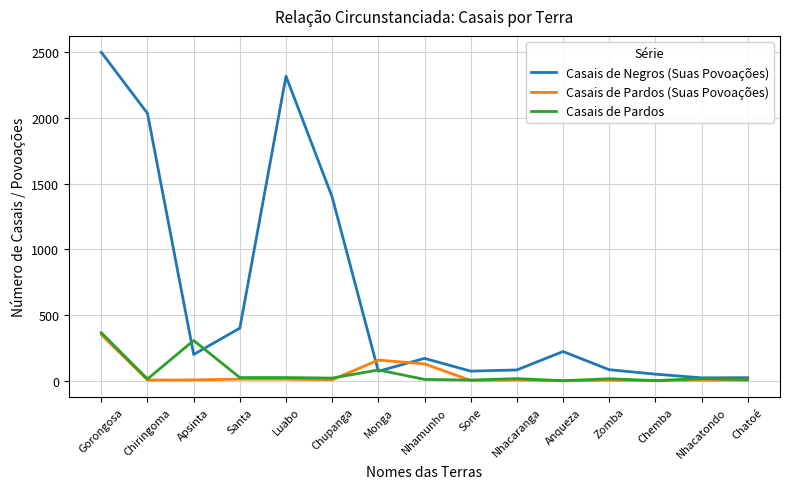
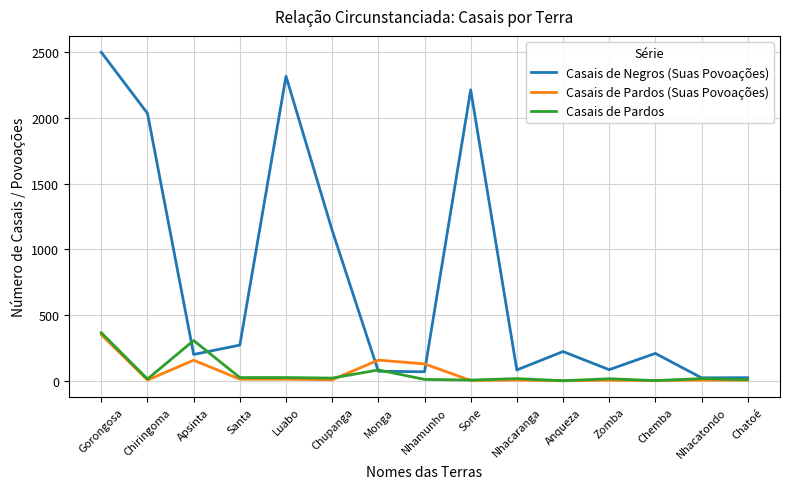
  {
    "Casais de Negros (Suas Povoações)": {
      "Gorongosa": 2500,
      "Chiringoma": 2040,
      "Apsinta": 200,
-     "Santa": 400,
+     "Santa": 270,
      "Luabo": 2320,
-     "Chupanga": 1400,
-     "Nhamunho": 170,
-     "Sone": 70,
+     "Chupanga": 1150,
+     "Nhamunho": 70,
+     "Sone": 2210,
      "Nhacaranga": 80,
      "Anqueza": 220,
      "Zomba": 80,
-     "Chemba": 50
+     "Chemba": 210
    },
    "Casais de Pardos (Suas Povoações)": {
-     "Apsinta": 10,
+     "Apsinta": 160,
      "Monga": 160,
      "Nhamunho": 130
    },
    "Casais de Pardos": {
      "Apsinta": 310,
      "Nhamunho": 10
    }
  }
